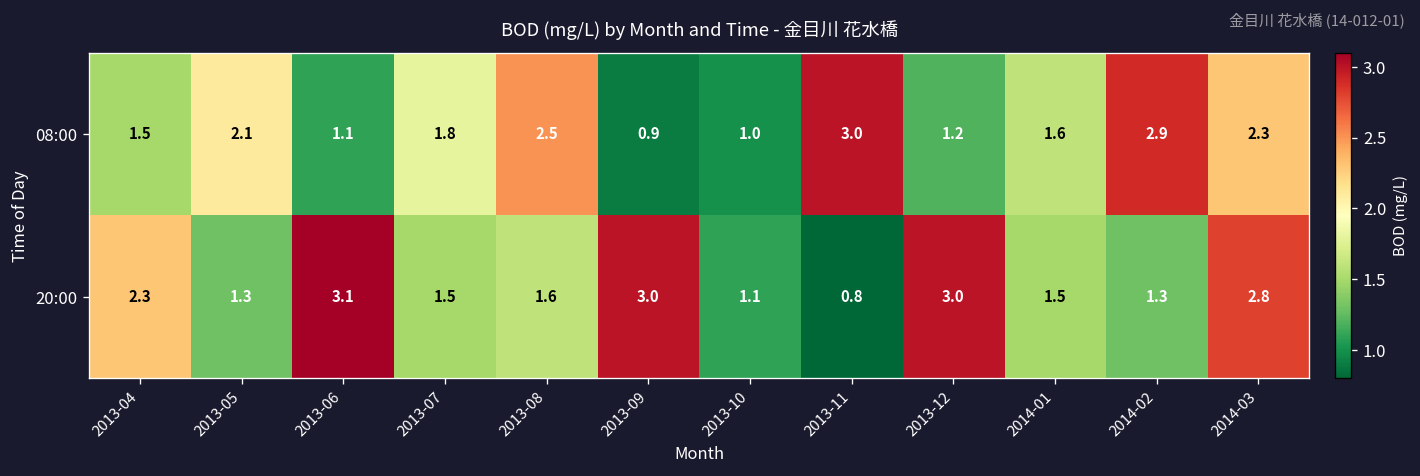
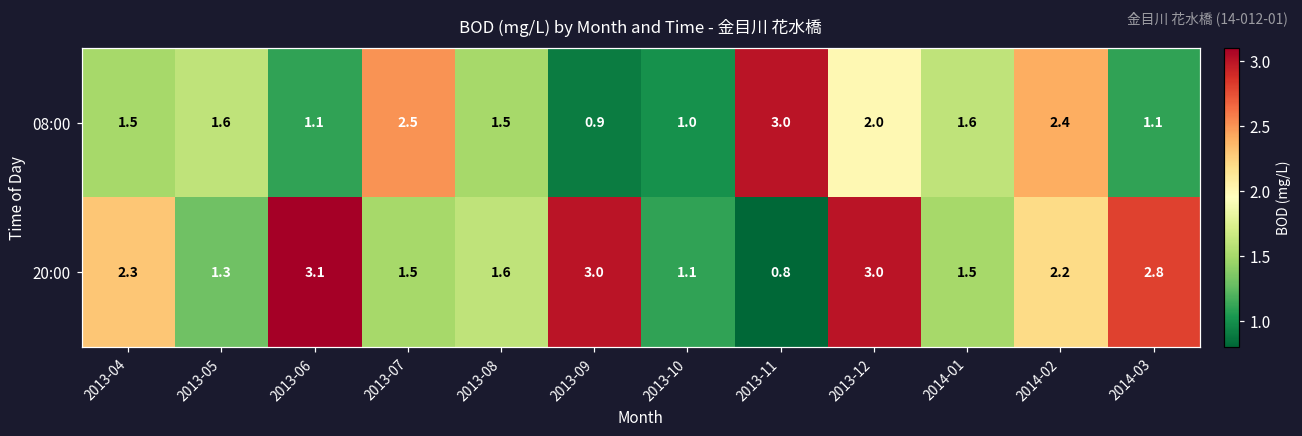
  {
    "08:00": {
      "2013-04": 1.5,
-     "2013-05": 2.1,
+     "2013-05": 1.6,
      "2013-06": 1.1,
-     "2013-07": 1.8,
-     "2013-08": 2.5,
+     "2013-07": 2.5,
+     "2013-08": 1.5,
      "2013-09": 0.9,
      "2013-10": 1.0,
      "2013-11": 3.0,
-     "2013-12": 1.2,
+     "2013-12": 2.0,
      "2014-01": 1.6,
-     "2014-02": 2.9,
-     "2014-03": 2.3
+     "2014-02": 2.4,
+     "2014-03": 1.1
    },
    "20:00": {
      "2013-04": 2.3,
      "2013-05": 1.3,
      "2013-06": 3.1,
      "2013-07": 1.5,
      "2013-08": 1.6,
      "2013-09": 3.0,
      "2013-10": 1.1,
      "2013-11": 0.8,
      "2013-12": 3.0,
      "2014-01": 1.5,
-     "2014-02": 1.3,
+     "2014-02": 2.2,
      "2014-03": 2.8
    }
  }
